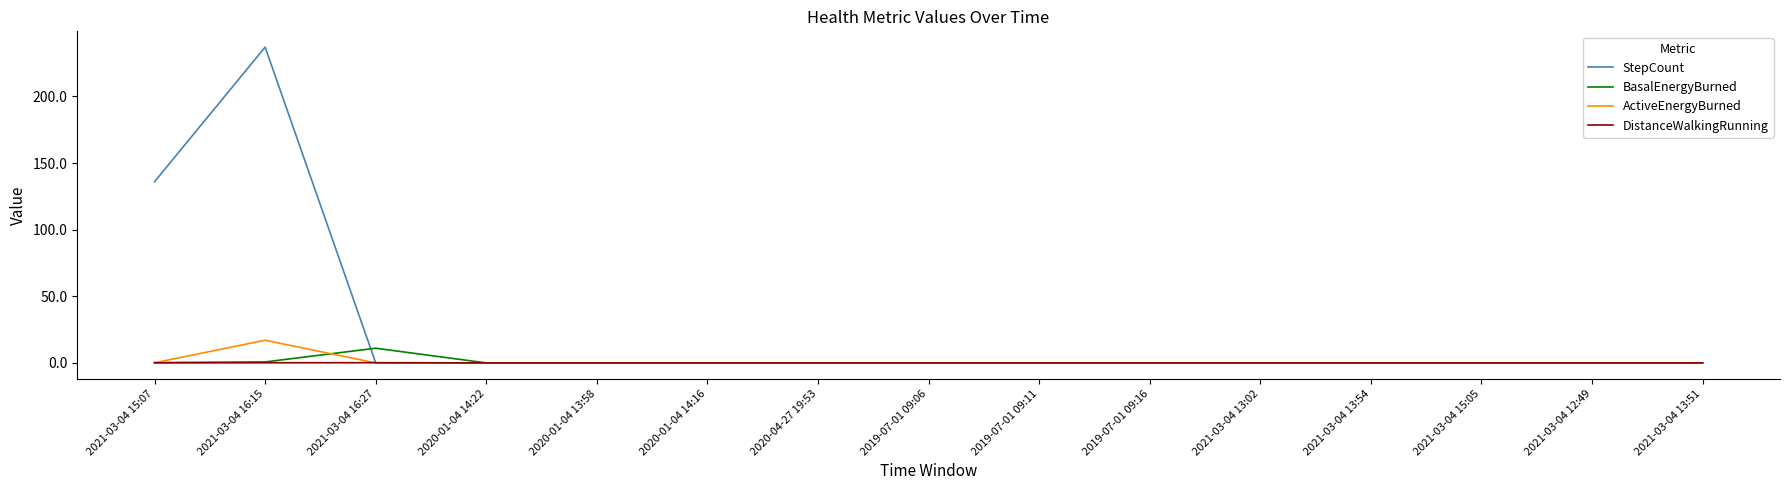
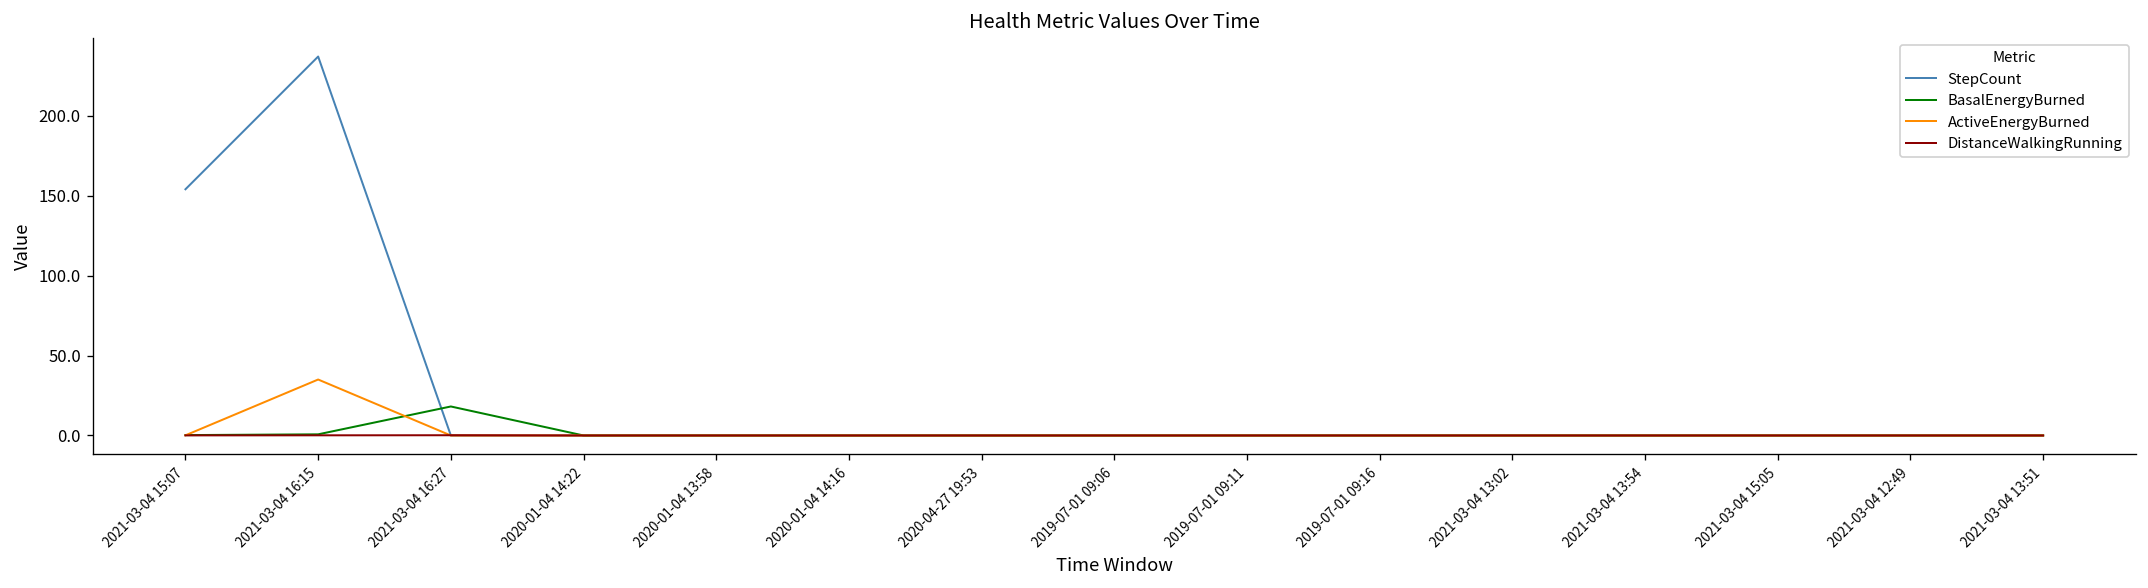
  {
    "StepCount": {
-     "2021-03-04 15:07": 136,
+     "2021-03-04 15:07": 154,
      "2021-03-04 16:15": 237
    },
    "BasalEnergyBurned": {
-     "2021-03-04 16:27": 11
+     "2021-03-04 16:27": 18
    },
    "ActiveEnergyBurned": {
-     "2021-03-04 16:15": 17
+     "2021-03-04 16:15": 35
    }
  }
